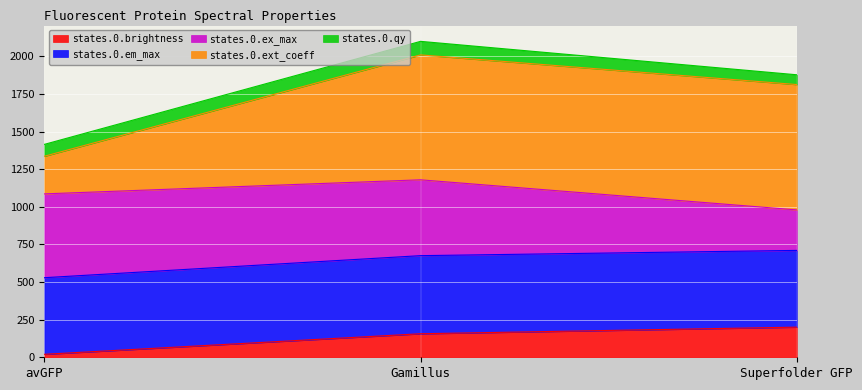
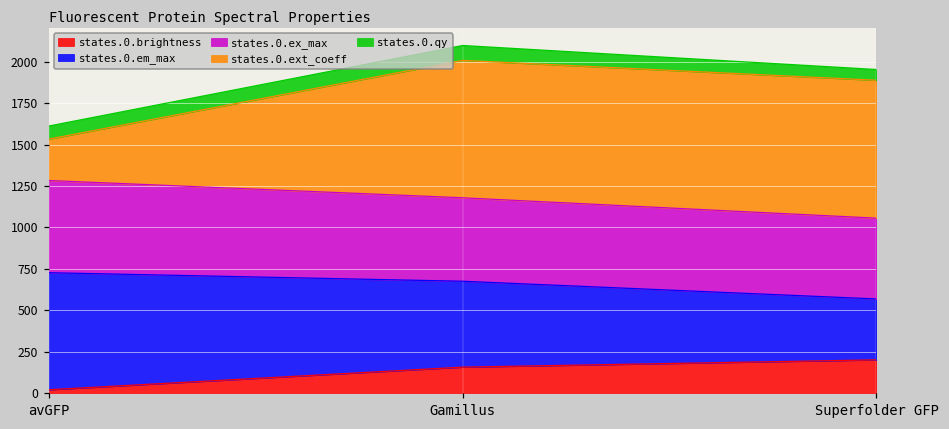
  {
    "states.0.brightness": {
      "avGFP": 20,
      "Gamillus": 160,
      "Superfolder GFP": 200
    },
    "states.0.em_max": {
-     "avGFP": 510,
+     "avGFP": 710,
      "Gamillus": 520,
-     "Superfolder GFP": 510
+     "Superfolder GFP": 370
    },
    "states.0.ex_max": {
      "avGFP": 560,
      "Gamillus": 500,
-     "Superfolder GFP": 270
+     "Superfolder GFP": 490
    },
    "states.0.ext_coeff": {
      "avGFP": 250,
      "Gamillus": 830,
      "Superfolder GFP": 830
    },
    "states.0.qy": {
      "avGFP": 80,
      "Gamillus": 90,
      "Superfolder GFP": 70
    }
  }
